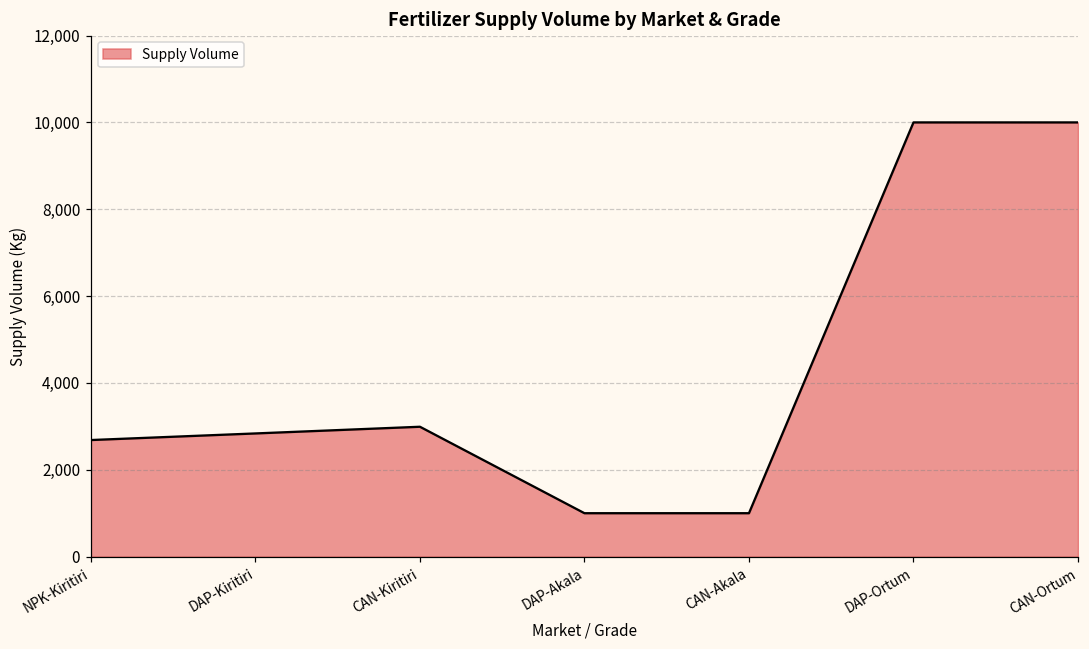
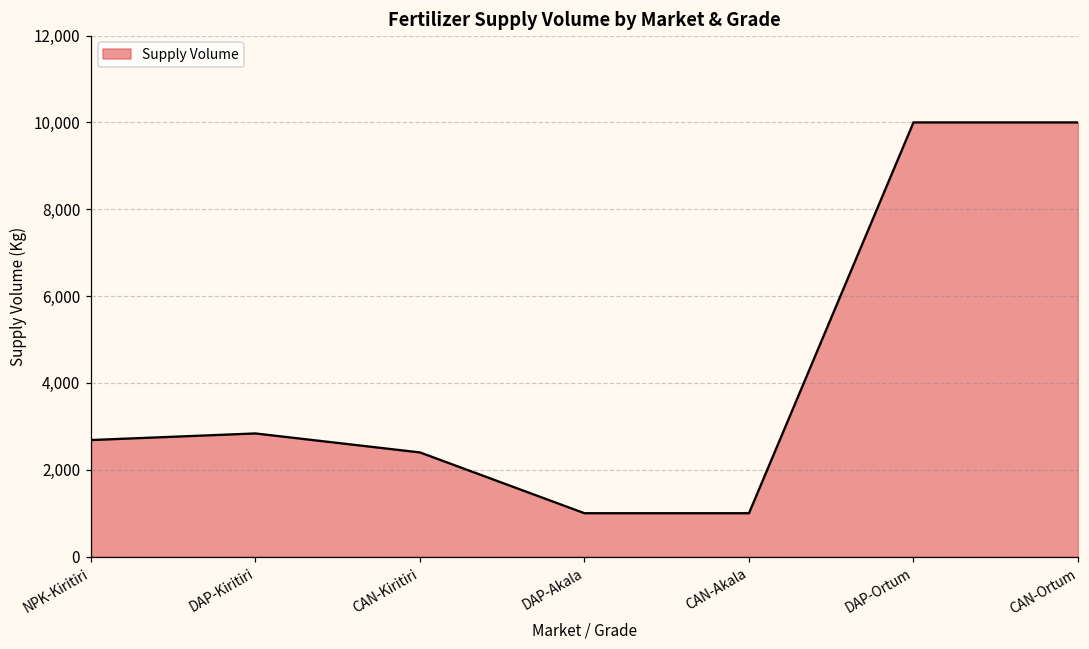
  {
    "NPK-Kiritiri": "2,700",
    "DAP-Kiritiri": "2,800",
-   "CAN-Kiritiri": "3,000",
+   "CAN-Kiritiri": "2,400",
    "DAP-Akala": "1,000",
    "CAN-Akala": "1,000",
    "DAP-Ortum": "10,000",
    "CAN-Ortum": "10,000"
  }
